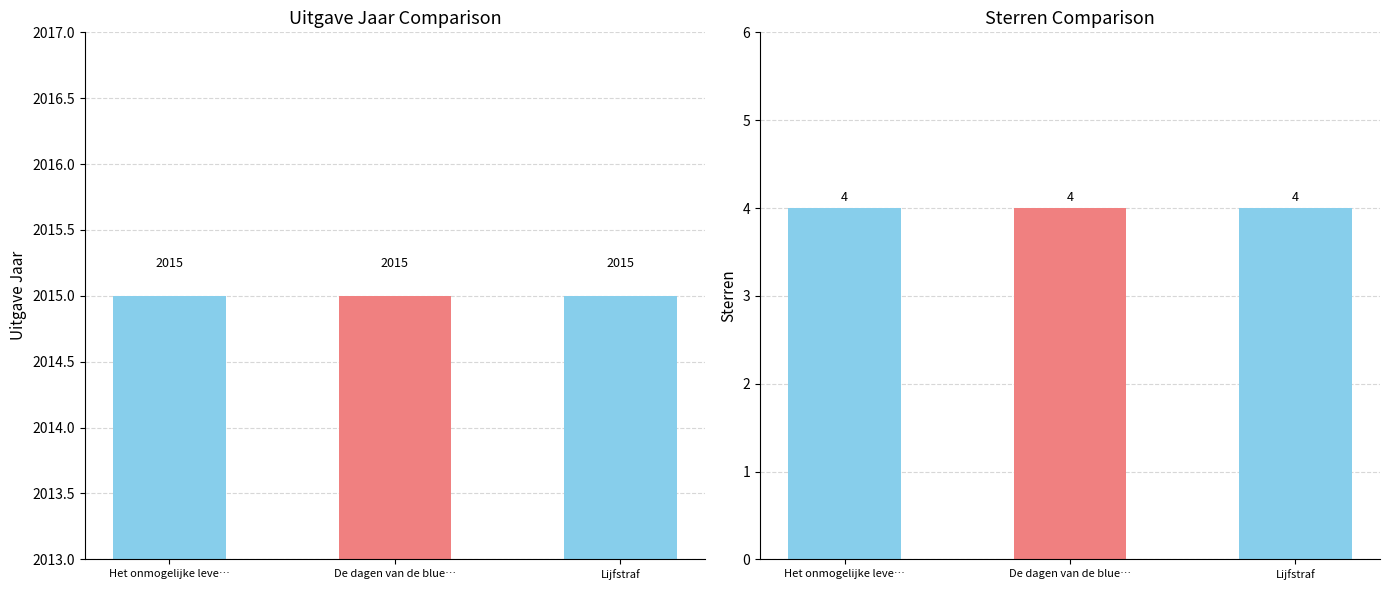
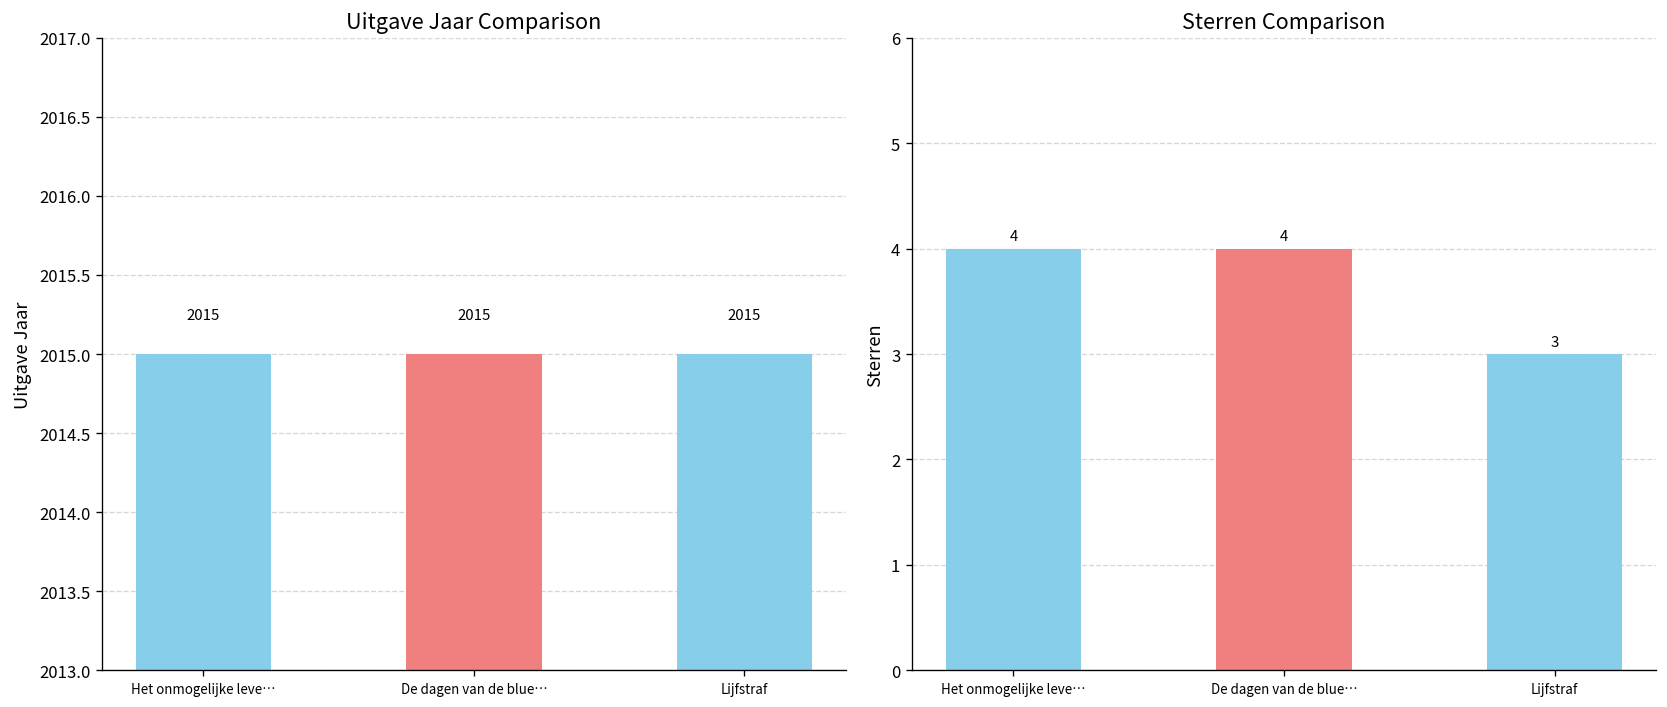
  {
    "Sterren Comparison": {
      "Het onmogelijke leve…": 4,
      "De dagen van de blue…": 4,
-     "Lijfstraf": 4
+     "Lijfstraf": 3
    }
  }
